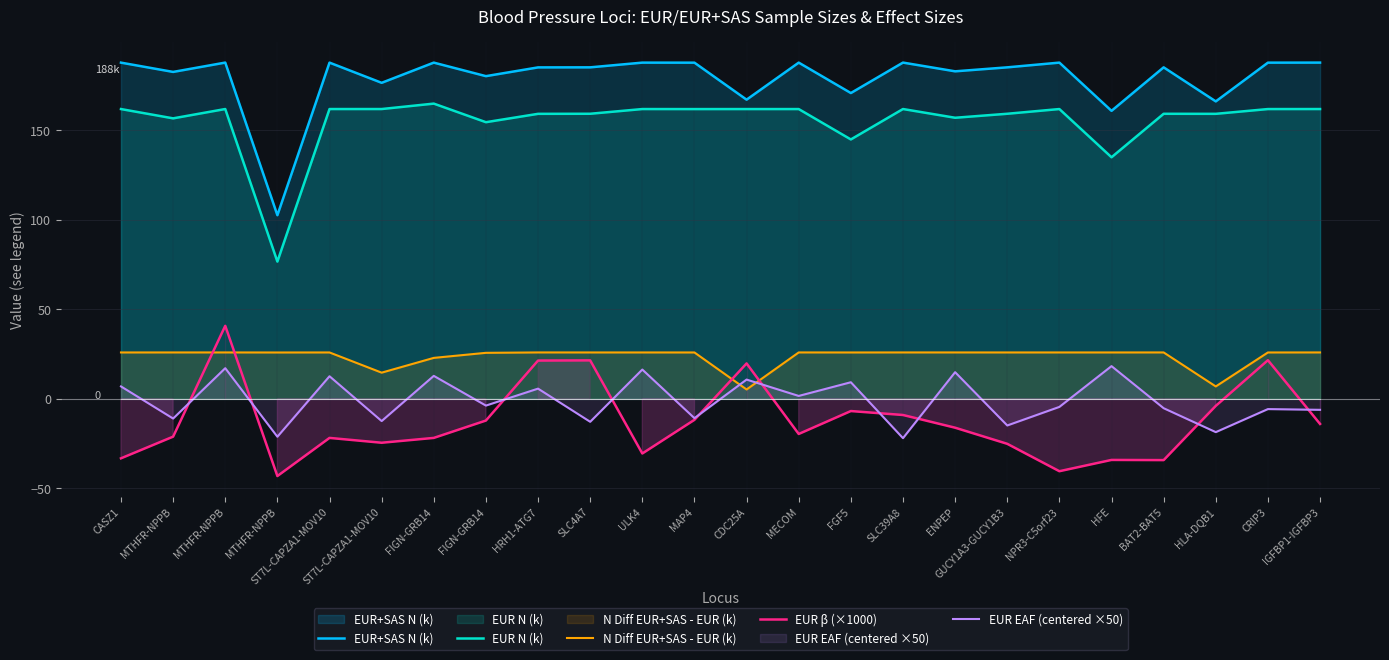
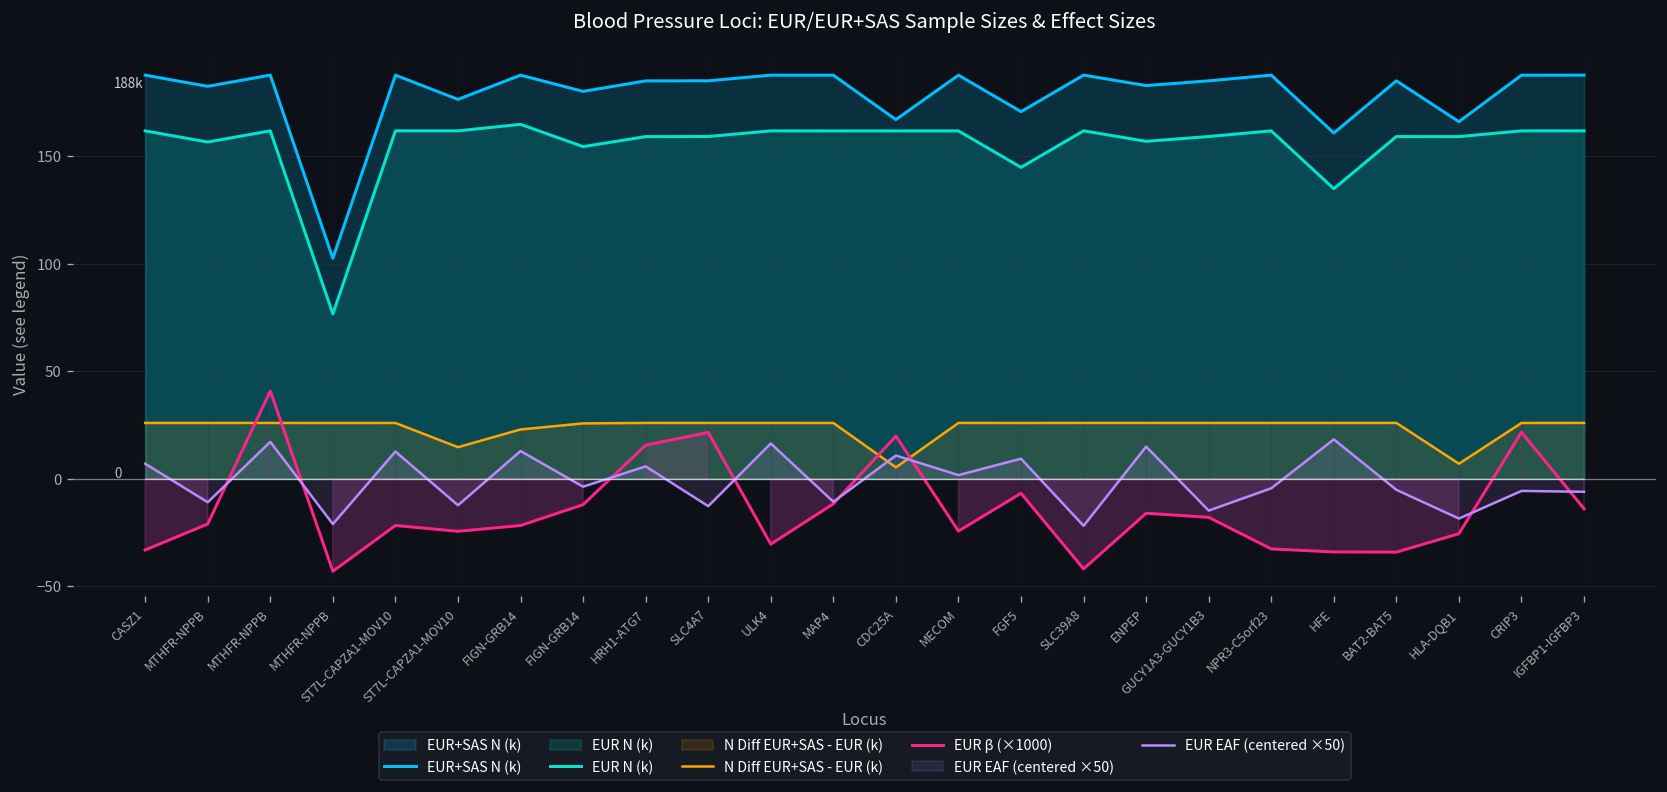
  {
    "EUR β (×1000)": {
      "CASZ1": -33,
-     "HRH1-ATG7": 21,
+     "HRH1-ATG7": 16,
      "SLC4A7": 22,
      "ULK4": -31,
      "CDC25A": 20,
-     "MECOM": -20,
+     "MECOM": -24,
      "FGF5": -7,
-     "SLC39A8": -9,
+     "SLC39A8": -42,
      "ENPEP": -16,
-     "GUCY1A3-GUCY1B3": -25,
-     "NPR3-C5orf23": -40,
+     "GUCY1A3-GUCY1B3": -18,
+     "NPR3-C5orf23": -33,
      "HFE": -34,
      "BAT2-BAT5": -34,
-     "HLA-DQB1": -4,
+     "HLA-DQB1": -26,
      "CRIP3": 22,
      "IGFBP1-IGFBP3": -14
    }
  }
